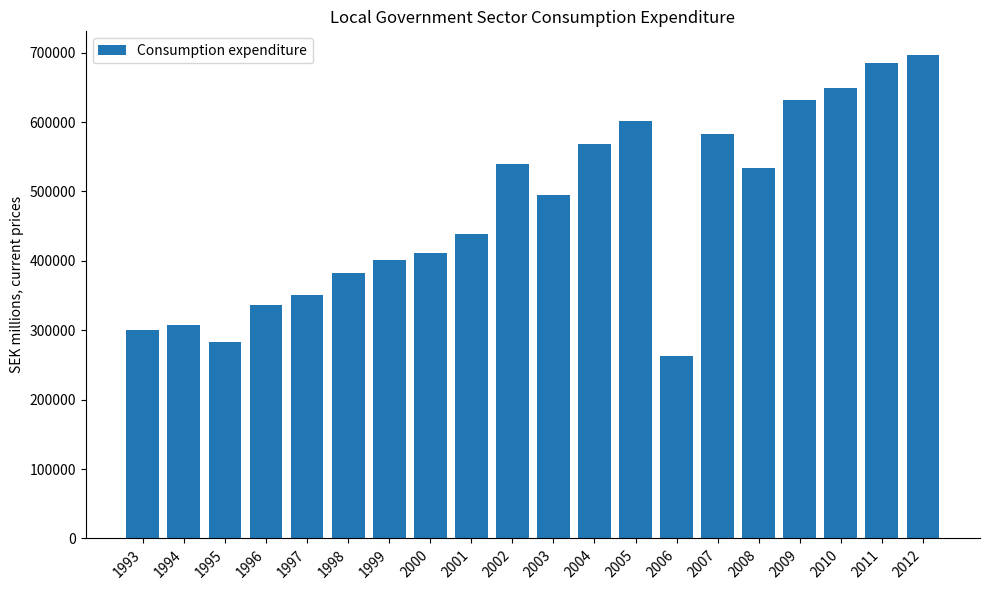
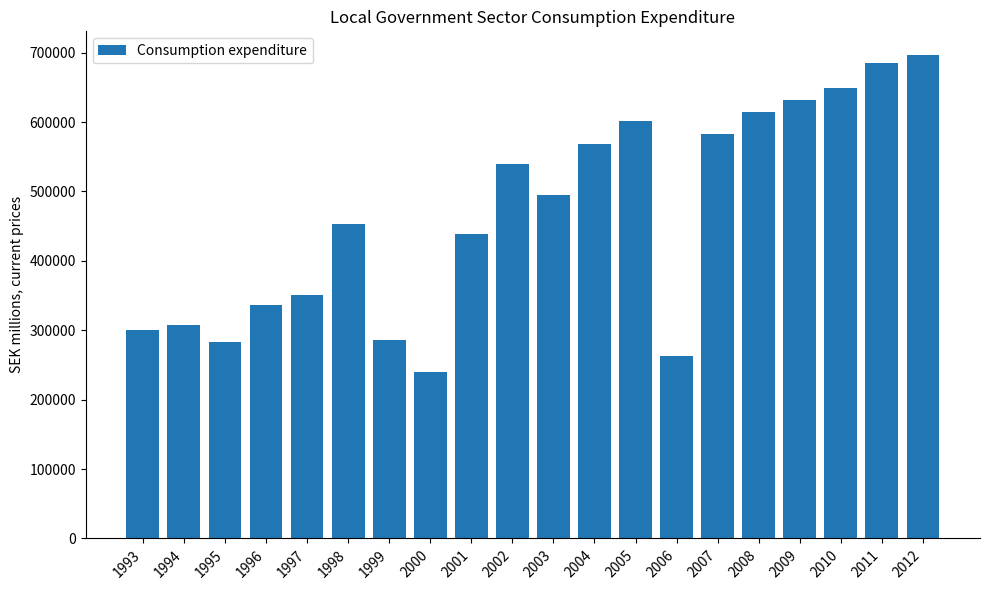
  {
    "1993": 300000,
    "1994": 310000,
    "1995": 280000,
    "1996": 340000,
    "1997": 350000,
-   "1998": 380000,
-   "1999": 400000,
-   "2000": 410000,
+   "1998": 450000,
+   "1999": 290000,
+   "2000": 240000,
    "2001": 440000,
    "2002": 540000,
    "2003": 500000,
    "2004": 570000,
    "2005": 600000,
    "2006": 260000,
    "2007": 580000,
-   "2008": 530000,
+   "2008": 610000,
    "2009": 630000,
    "2010": 650000,
    "2011": 690000,
    "2012": 700000
  }
